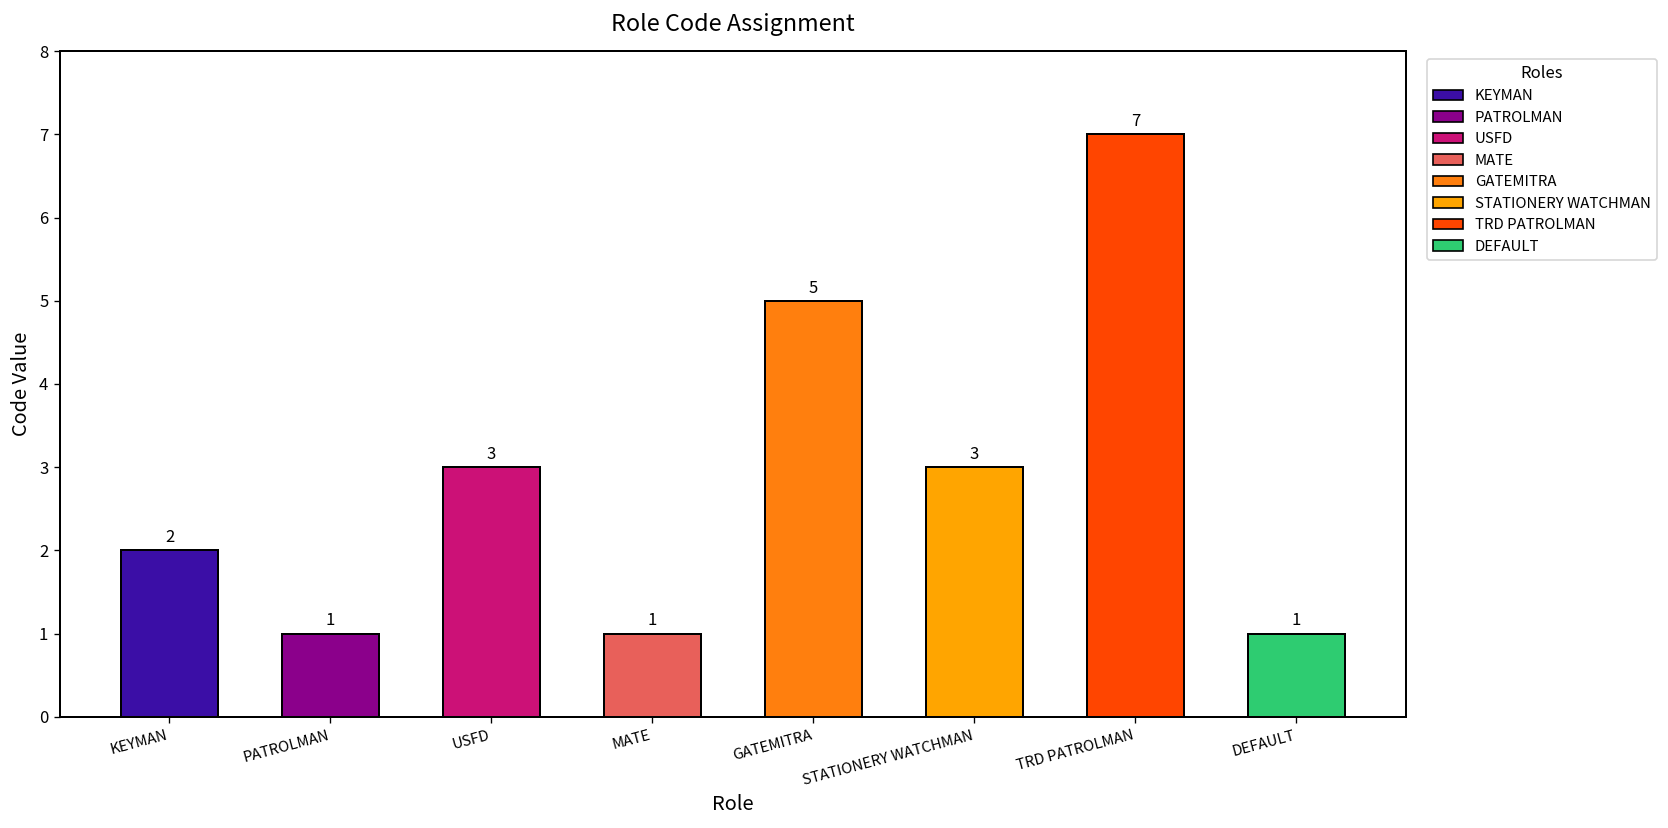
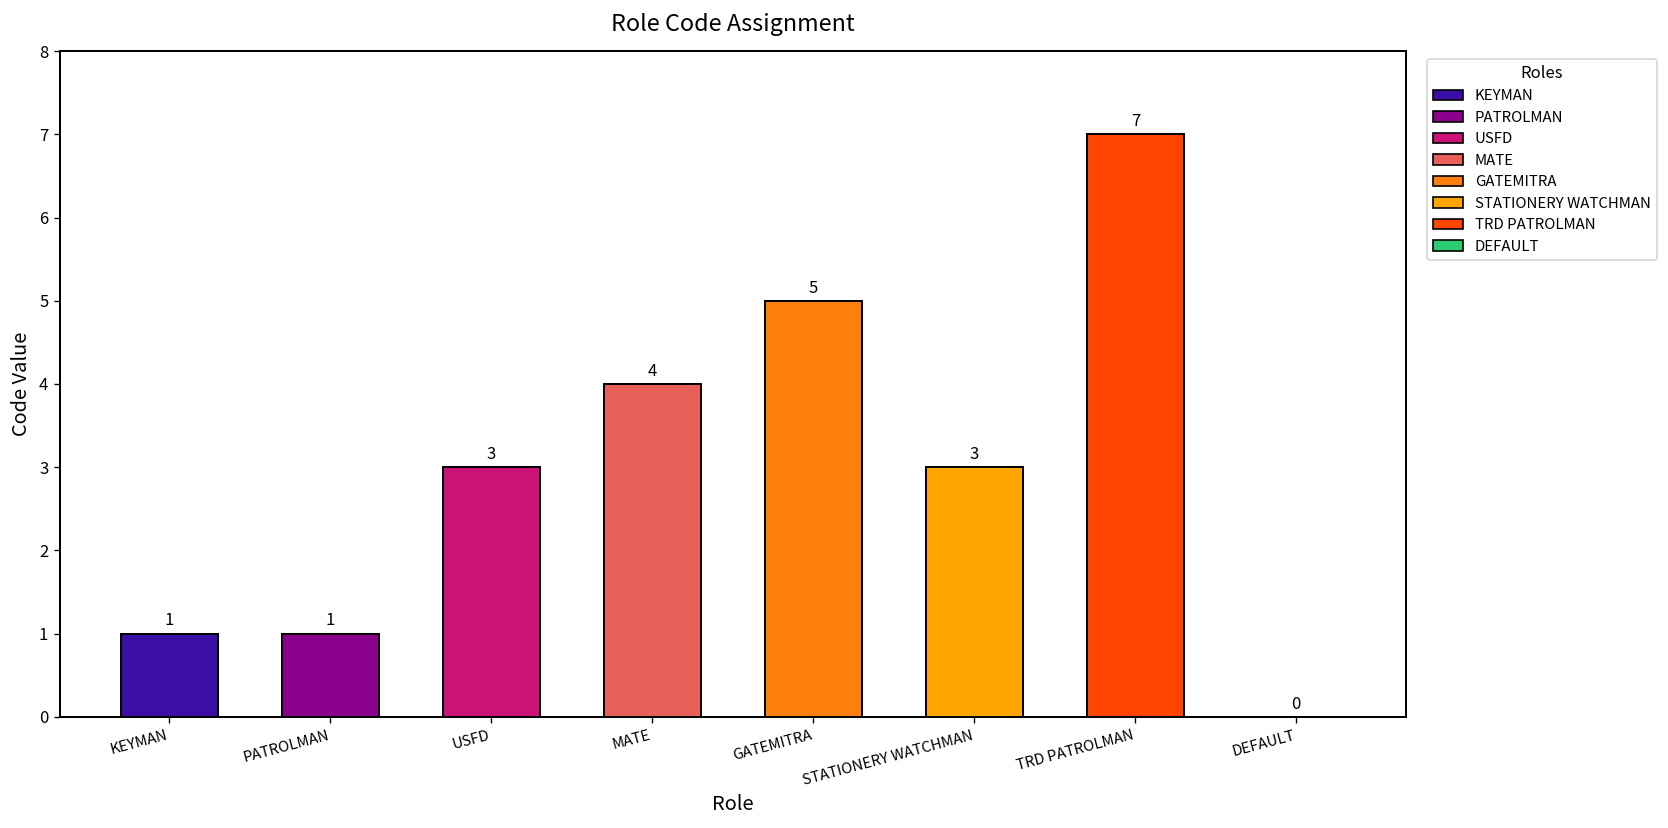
  {
-   "KEYMAN": 2,
+   "KEYMAN": 1,
    "PATROLMAN": 1,
    "USFD": 3,
-   "MATE": 1,
+   "MATE": 4,
    "GATEMITRA": 5,
    "STATIONERY WATCHMAN": 3,
    "TRD PATROLMAN": 7,
-   "DEFAULT": 1
+   "DEFAULT": 0
  }
